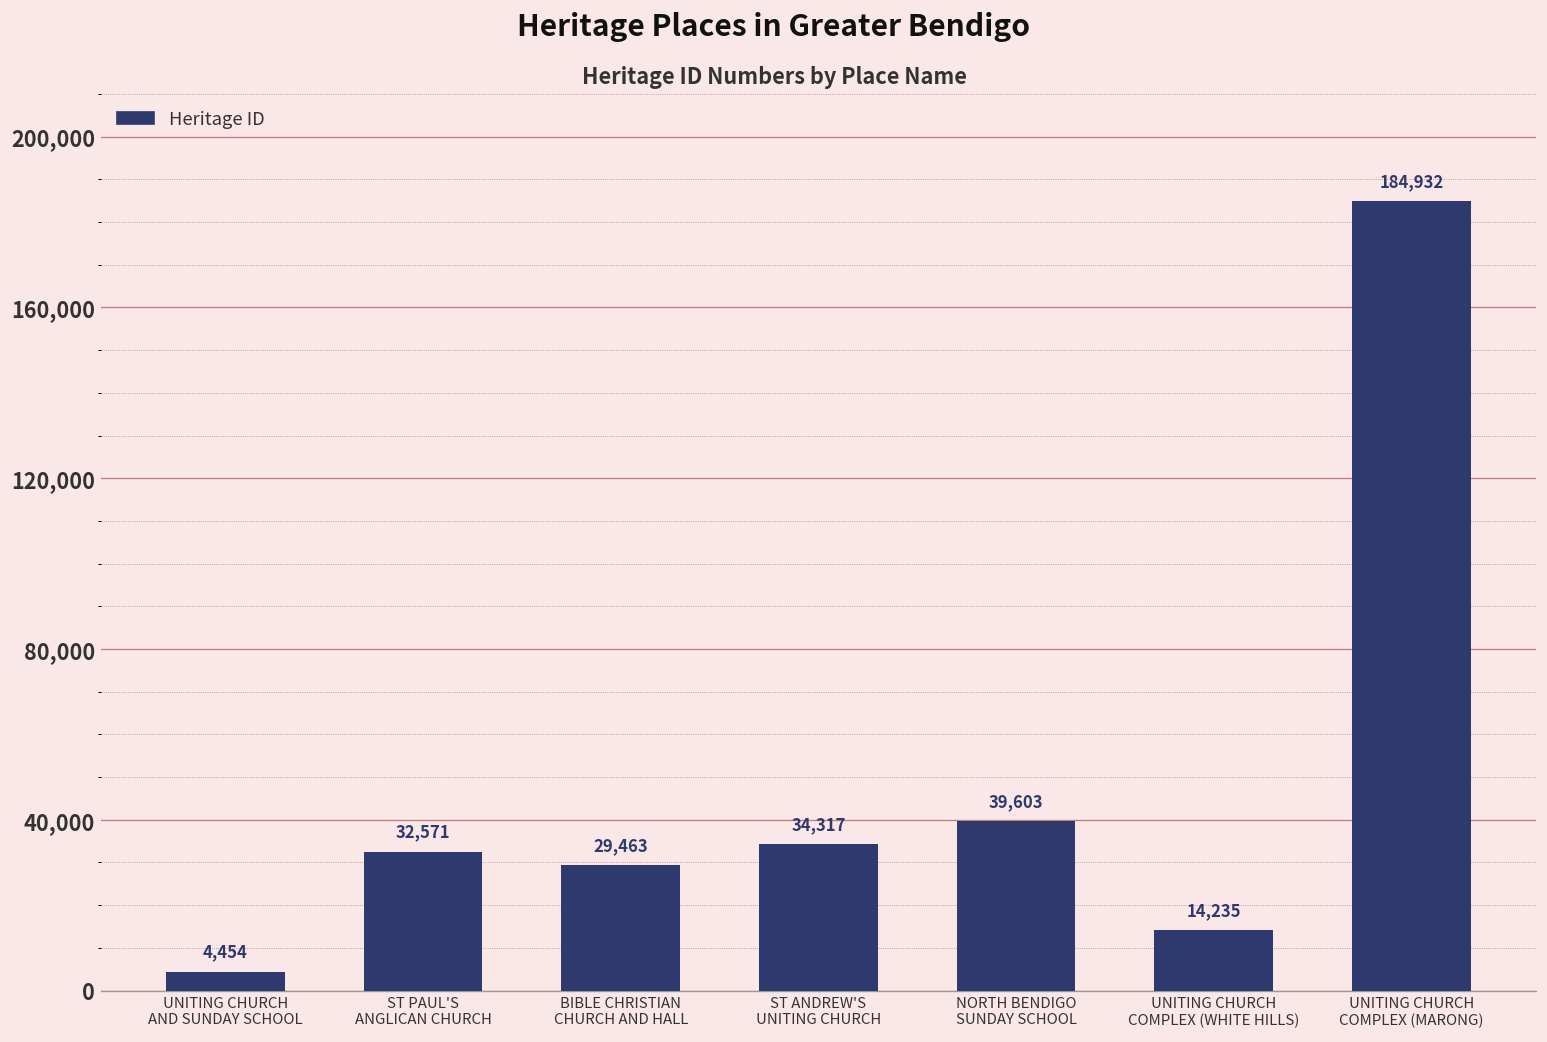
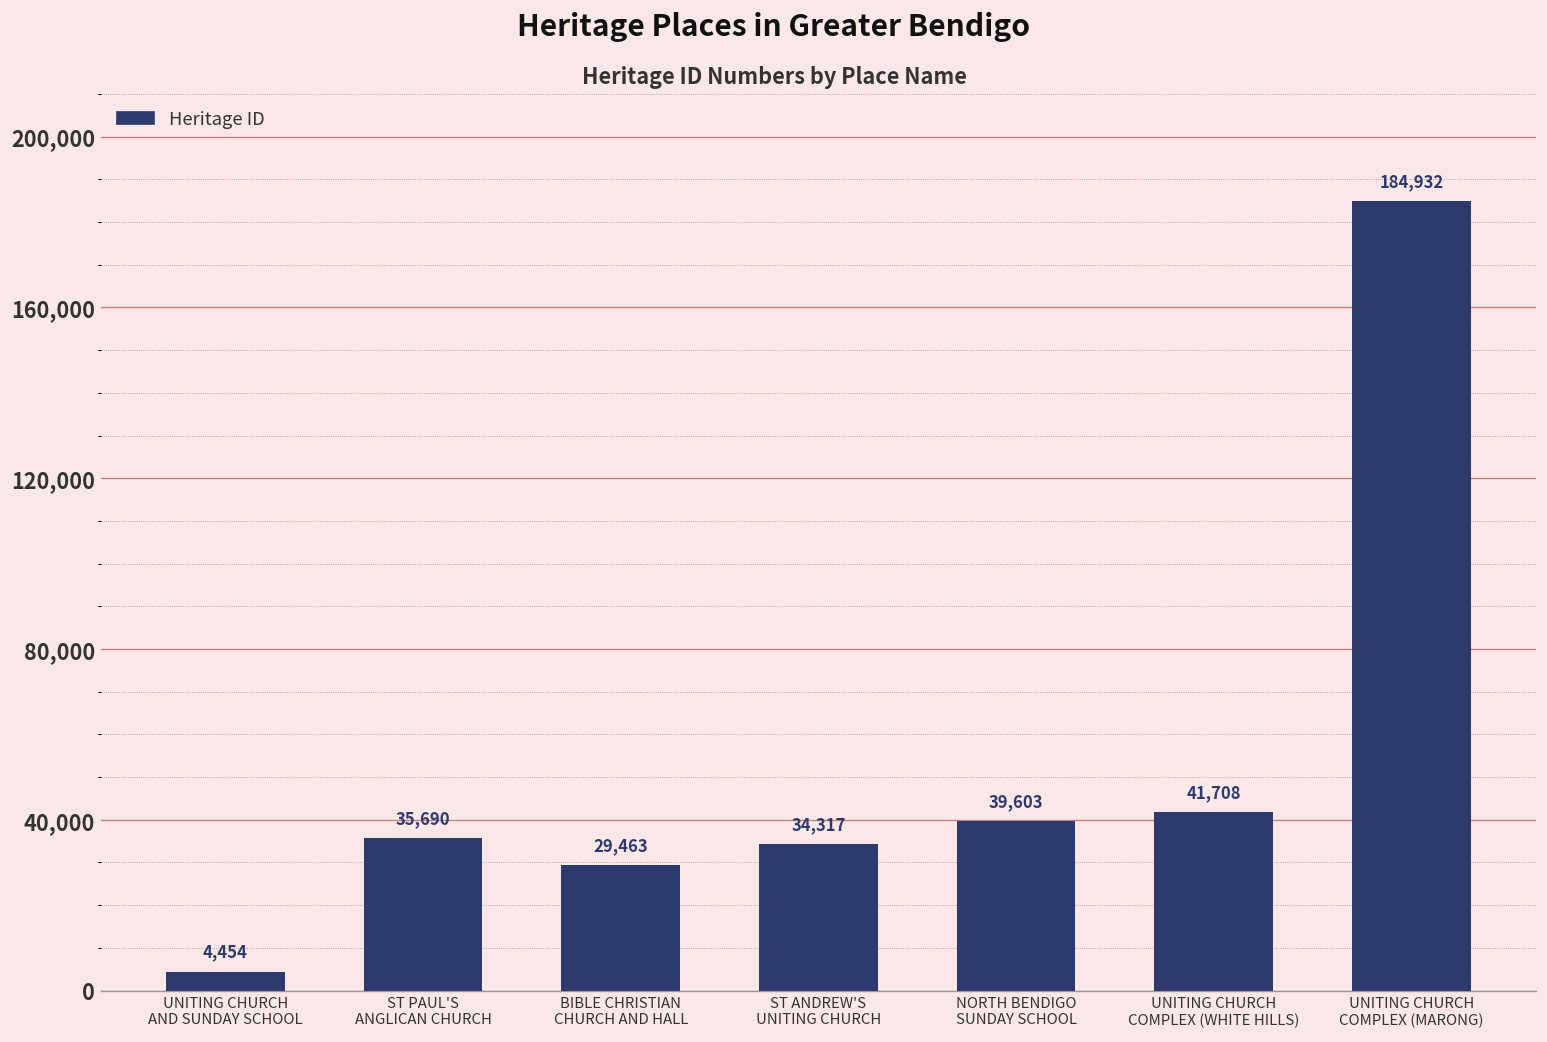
  {
    "UNITING CHURCH AND SUNDAY SCHOOL": "4,454",
-   "ST PAUL'S ANGLICAN CHURCH": "32,571",
+   "ST PAUL'S ANGLICAN CHURCH": "35,690",
    "BIBLE CHRISTIAN CHURCH AND HALL": "29,463",
    "ST ANDREW'S UNITING CHURCH": "34,317",
    "NORTH BENDIGO SUNDAY SCHOOL": "39,603",
-   "UNITING CHURCH COMPLEX (WHITE HILLS)": "14,235",
+   "UNITING CHURCH COMPLEX (WHITE HILLS)": "41,708",
    "UNITING CHURCH COMPLEX (MARONG)": "184,932"
  }
